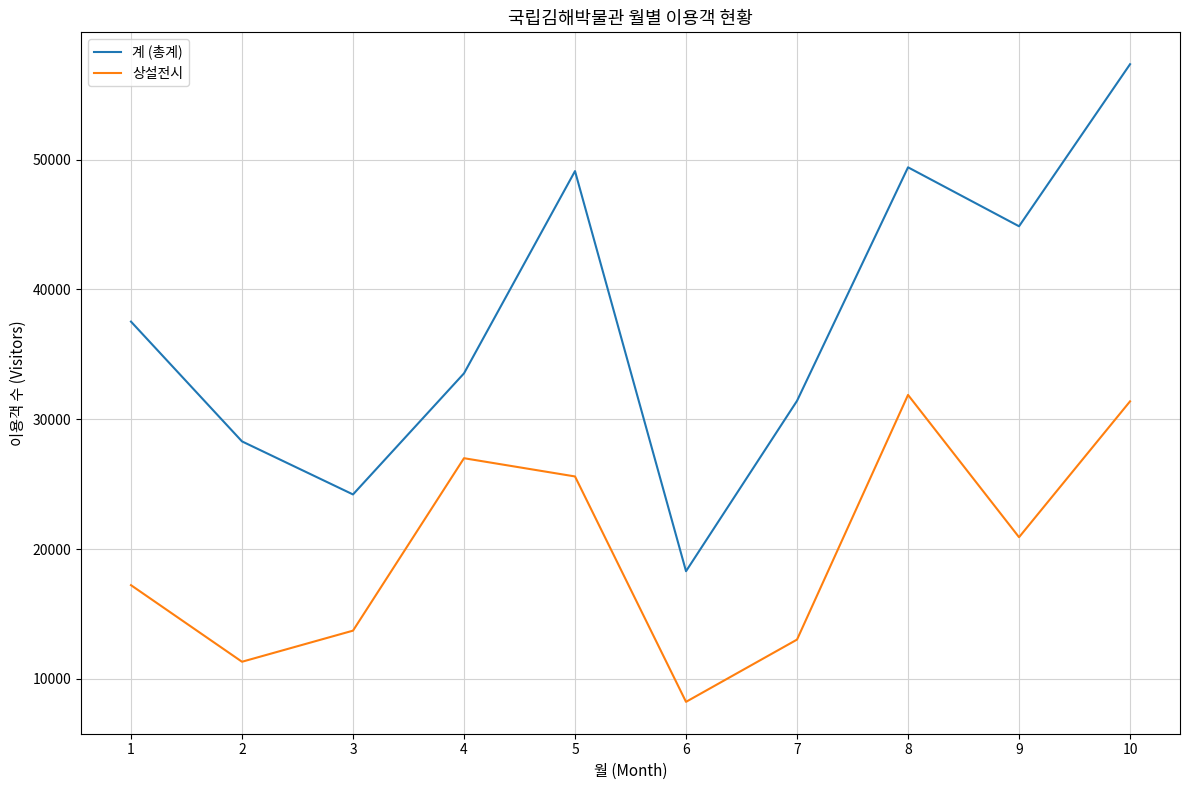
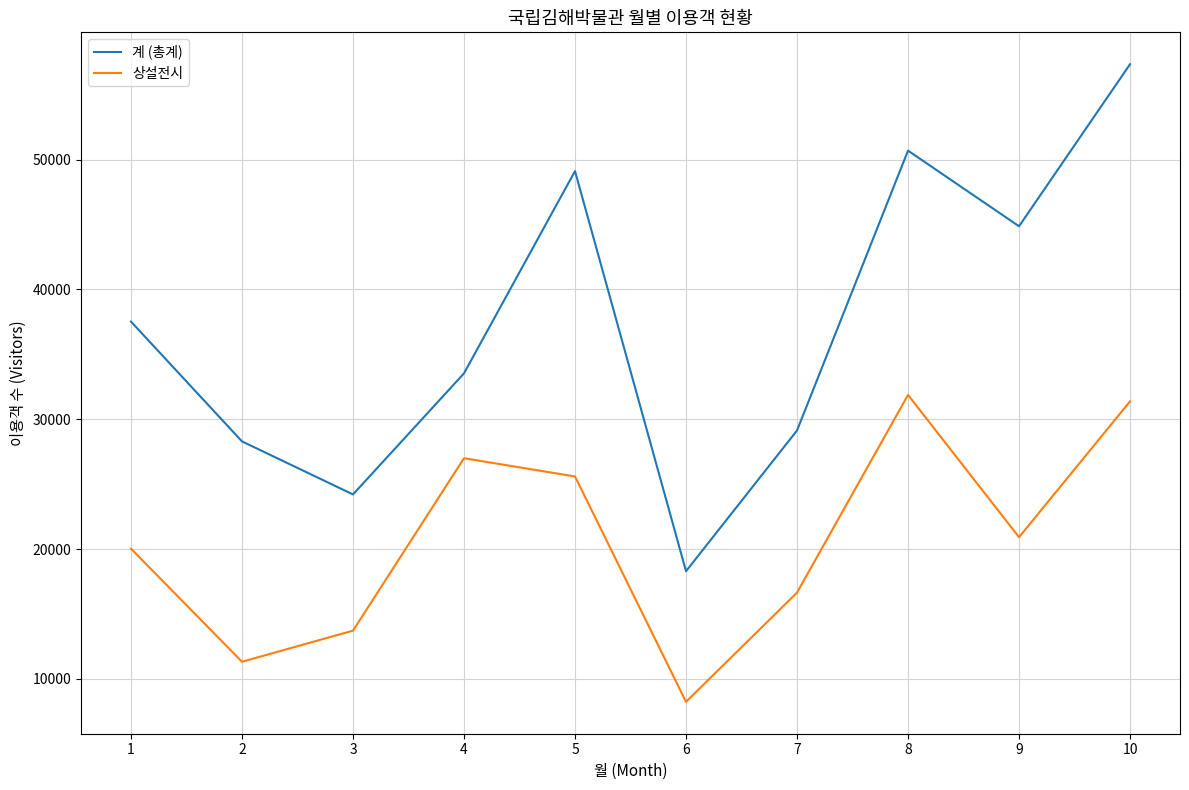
  {
    "계 (총계)": {
      "1": 37500,
      "2": 28300,
      "3": 24200,
      "4": 33500,
      "5": 49100,
      "6": 18300,
-     "7": 31400,
-     "8": 49400,
+     "7": 29100,
+     "8": 50700,
      "9": 44900,
      "10": 57300
    },
    "상설전시": {
-     "1": 17200,
+     "1": 20000,
      "2": 11300,
      "3": 13700,
      "4": 27000,
      "5": 25600,
      "6": 8200,
-     "7": 13000,
+     "7": 16600,
      "8": 31900,
      "9": 20900,
      "10": 31400
    }
  }
